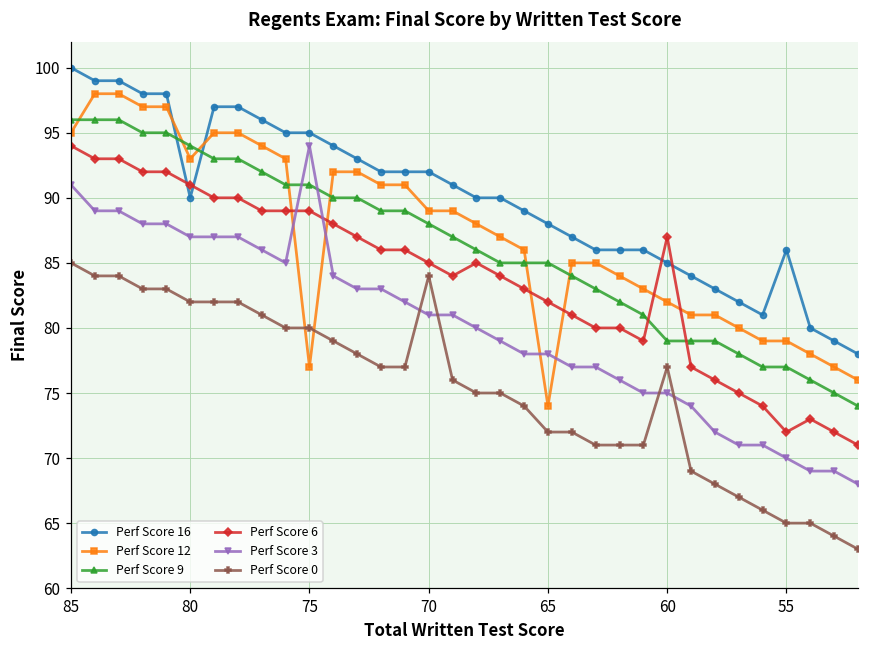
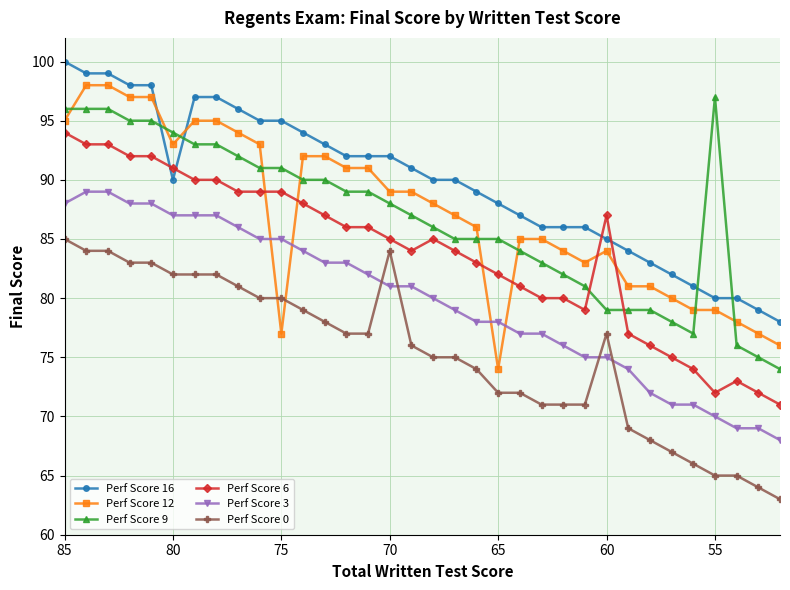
  {
    "Perf Score 16": {
      "85": 100,
      "80": 90,
      "75": 95,
      "70": 92,
      "65": 88,
      "60": 85,
-     "55": 86
+     "55": 80
    },
    "Perf Score 12": {
      "85": 95,
      "80": 93,
      "75": 77,
      "70": 89,
      "65": 74,
-     "60": 82,
+     "60": 84,
      "55": 79
    },
    "Perf Score 9": {
      "85": 96,
      "80": 94,
      "75": 91,
      "70": 88,
      "65": 85,
      "60": 79,
-     "55": 77
+     "55": 97
    },
    "Perf Score 6": {
      "85": 94,
      "80": 91,
      "75": 89,
      "70": 85,
      "65": 82,
      "60": 87,
      "55": 72
    },
    "Perf Score 3": {
-     "85": 91,
+     "85": 88,
      "80": 87,
-     "75": 94,
+     "75": 85,
      "70": 81,
      "65": 78,
      "60": 75,
      "55": 70
    },
    "Perf Score 0": {
      "85": 85,
      "80": 82,
      "75": 80,
      "70": 84,
      "65": 72,
      "60": 77,
      "55": 65
    }
  }
